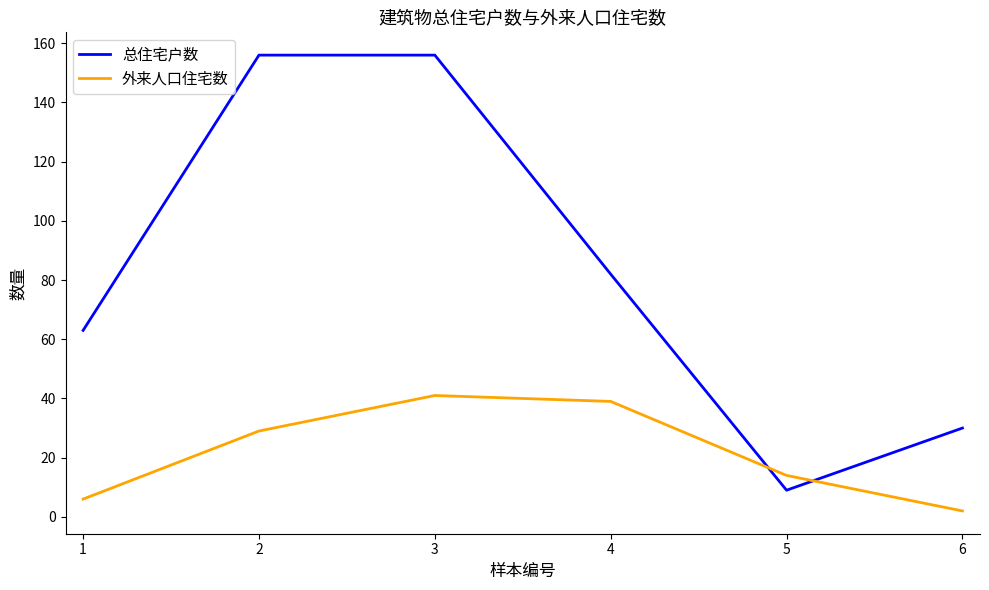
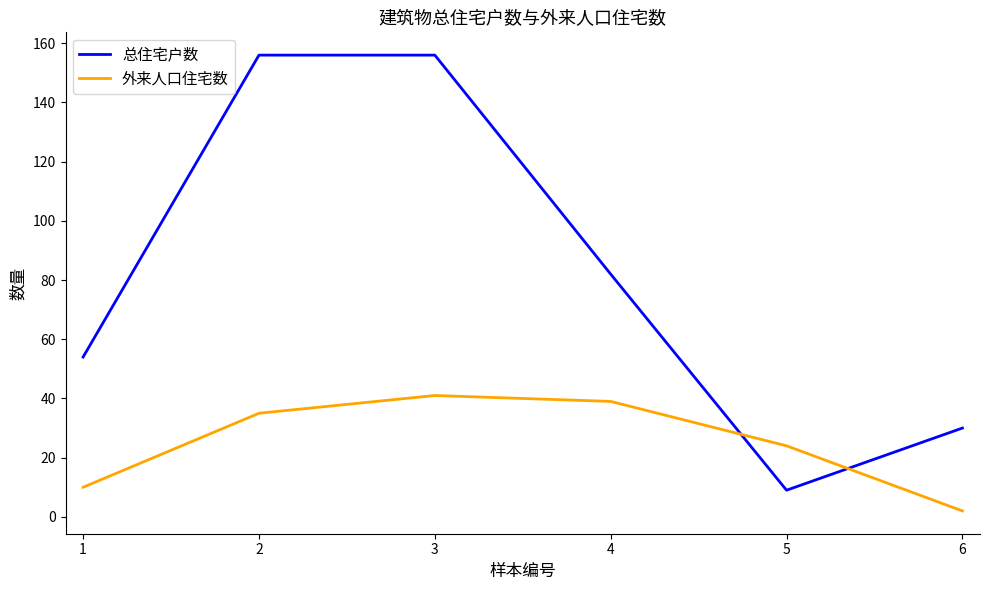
  {
    "总住宅户数": {
-     "1": 63,
+     "1": 54,
      "2": 156,
      "3": 156,
      "4": 82,
      "5": 9,
      "6": 30
    },
    "外来人口住宅数": {
-     "1": 6,
-     "2": 29,
+     "1": 10,
+     "2": 35,
      "3": 41,
      "4": 39,
-     "5": 14,
+     "5": 24,
      "6": 2
    }
  }
